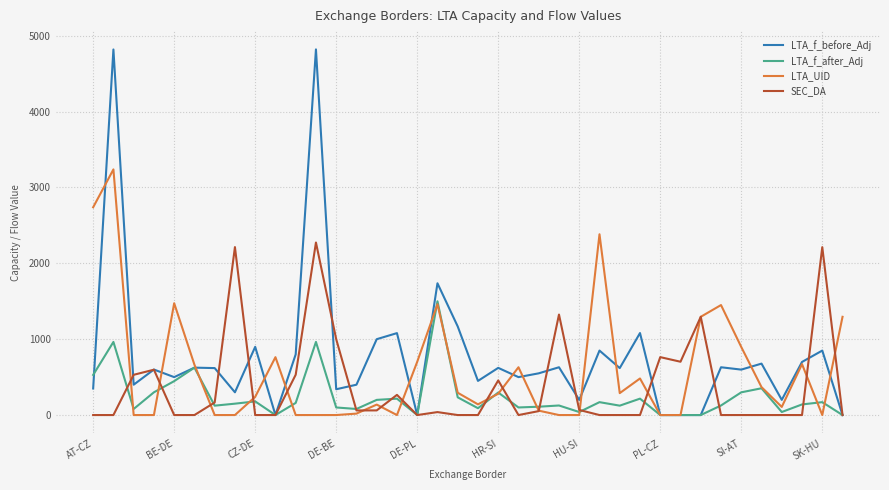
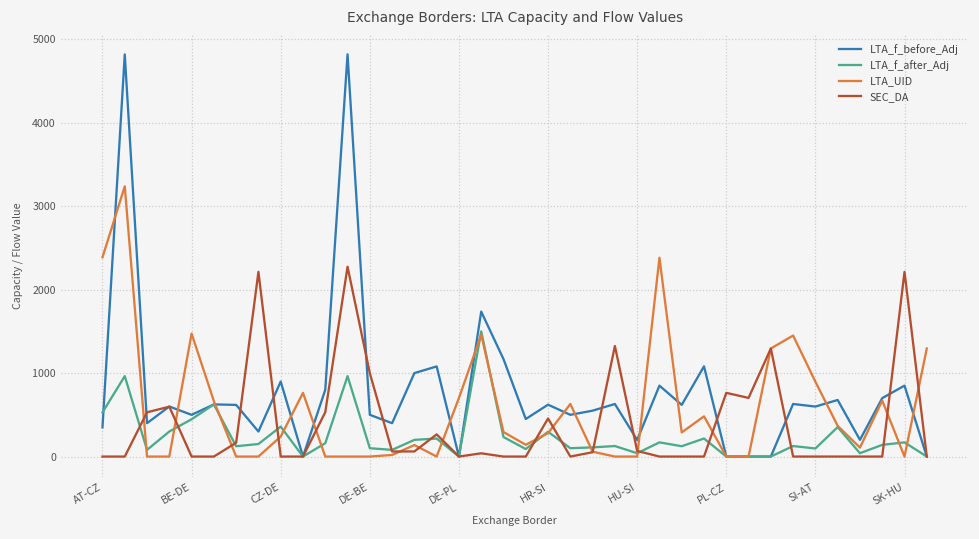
  {
    "LTA_f_before_Adj": {
      "AT-CZ": 400,
      "BE-DE": 500,
      "CZ-DE": 900,
-     "DE-BE": 300,
+     "DE-BE": 500,
      "HR-SI": 600,
      "HU-SI": 200,
      "SI-AT": 600,
      "SK-HU": 900
    },
    "LTA_f_after_Adj": {
      "AT-CZ": 500,
      "BE-DE": 400,
-     "CZ-DE": 200,
+     "CZ-DE": 400,
      "DE-BE": 100,
-     "SI-AT": 300,
+     "SI-AT": 100,
      "SK-HU": 200
    },
    "LTA_UID": {
-     "AT-CZ": 2700,
+     "AT-CZ": 2400,
      "BE-DE": 1500,
      "CZ-DE": 200,
      "DE-BE": 0,
      "DE-PL": 700,
      "HU-SI": 0,
      "SI-AT": 900,
      "SK-HU": 0
    },
    "SEC_DA": {
      "AT-CZ": 0,
      "BE-DE": 0,
      "CZ-DE": 0,
      "DE-BE": 1000,
      "HR-SI": 500,
      "PL-CZ": 800,
      "SI-AT": 0,
      "SK-HU": 2200
    }
  }
